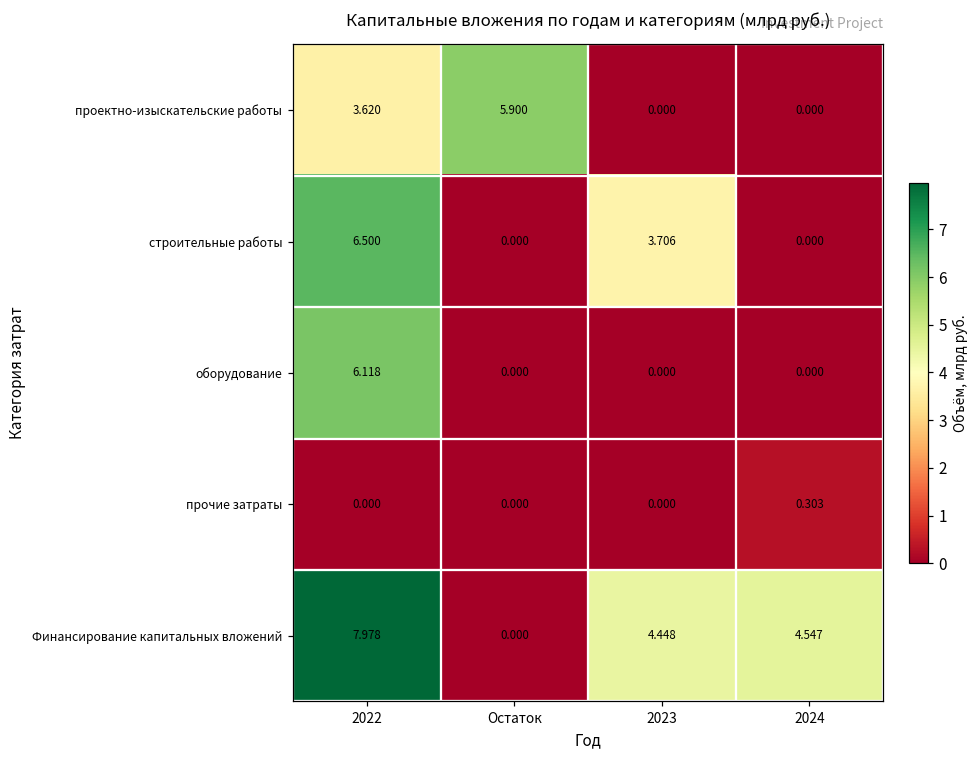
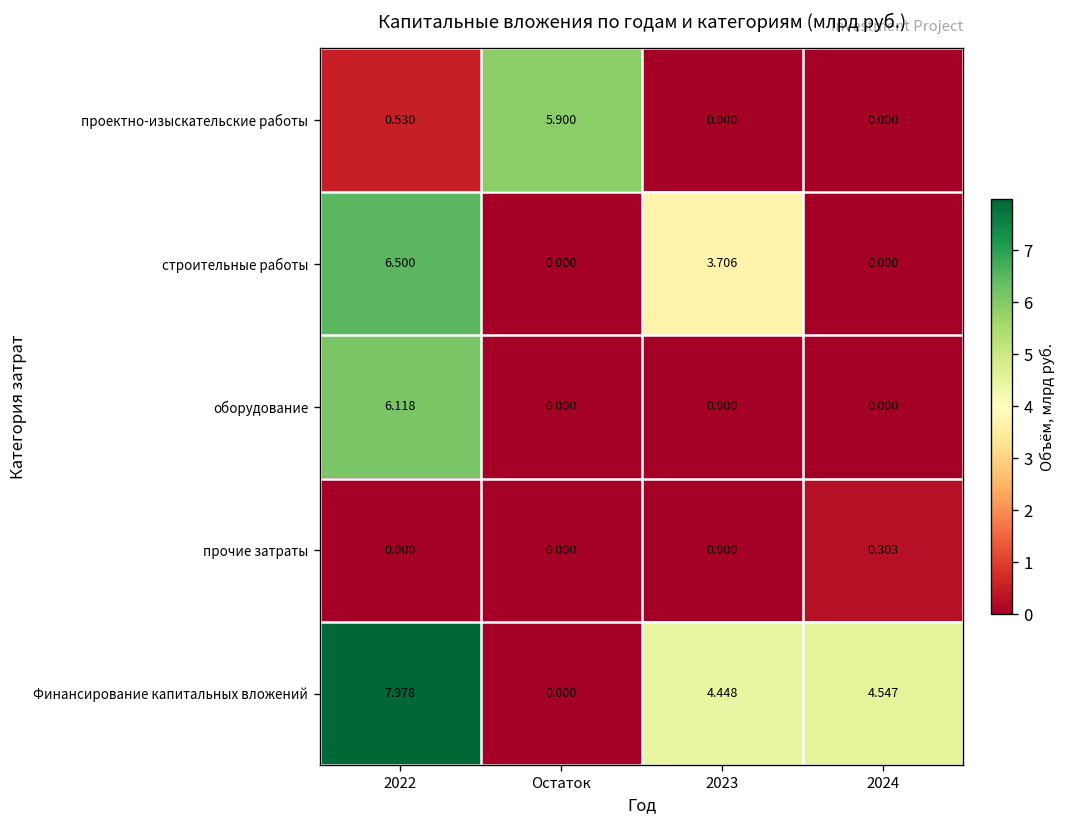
  {
    "проектно-изыскательские работы": {
-     "2022": 3.620,
+     "2022": 0.530,
      "Остаток": 5.900,
      "2023": 0.000,
      "2024": 0.000
    },
    "строительные работы": {
      "2022": 6.500,
      "Остаток": 0.000,
      "2023": 3.706,
      "2024": 0.000
    },
    "оборудование": {
      "2022": 6.118,
      "Остаток": 0.000,
      "2023": 0.000,
      "2024": 0.000
    },
    "прочие затраты": {
      "2022": 0.000,
      "Остаток": 0.000,
      "2023": 0.000,
      "2024": 0.303
    },
    "Финансирование капитальных вложений": {
      "2022": 7.978,
      "Остаток": 0.000,
      "2023": 4.448,
      "2024": 4.547
    }
  }
